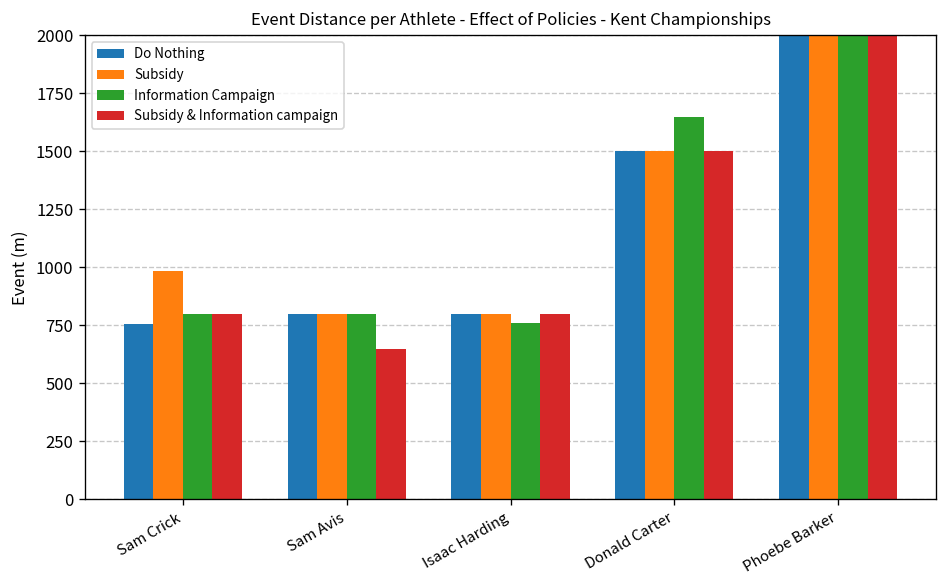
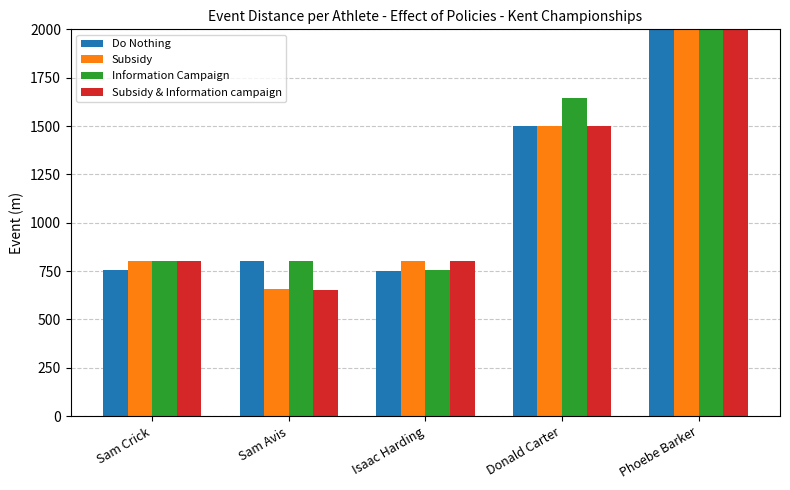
  {
    "Do Nothing": {
      "Sam Crick": 760,
      "Sam Avis": 800,
-     "Isaac Harding": 800,
+     "Isaac Harding": 750,
      "Donald Carter": 1500
    },
    "Subsidy": {
-     "Sam Crick": 980,
-     "Sam Avis": 800,
+     "Sam Crick": 800,
+     "Sam Avis": 660,
      "Isaac Harding": 800,
      "Donald Carter": 1500
    },
    "Information Campaign": {
      "Sam Crick": 800,
      "Sam Avis": 800,
      "Isaac Harding": 760,
      "Donald Carter": 1650
    },
    "Subsidy & Information campaign": {
      "Sam Crick": 800,
      "Sam Avis": 650,
      "Isaac Harding": 800,
      "Donald Carter": 1500
    }
  }
